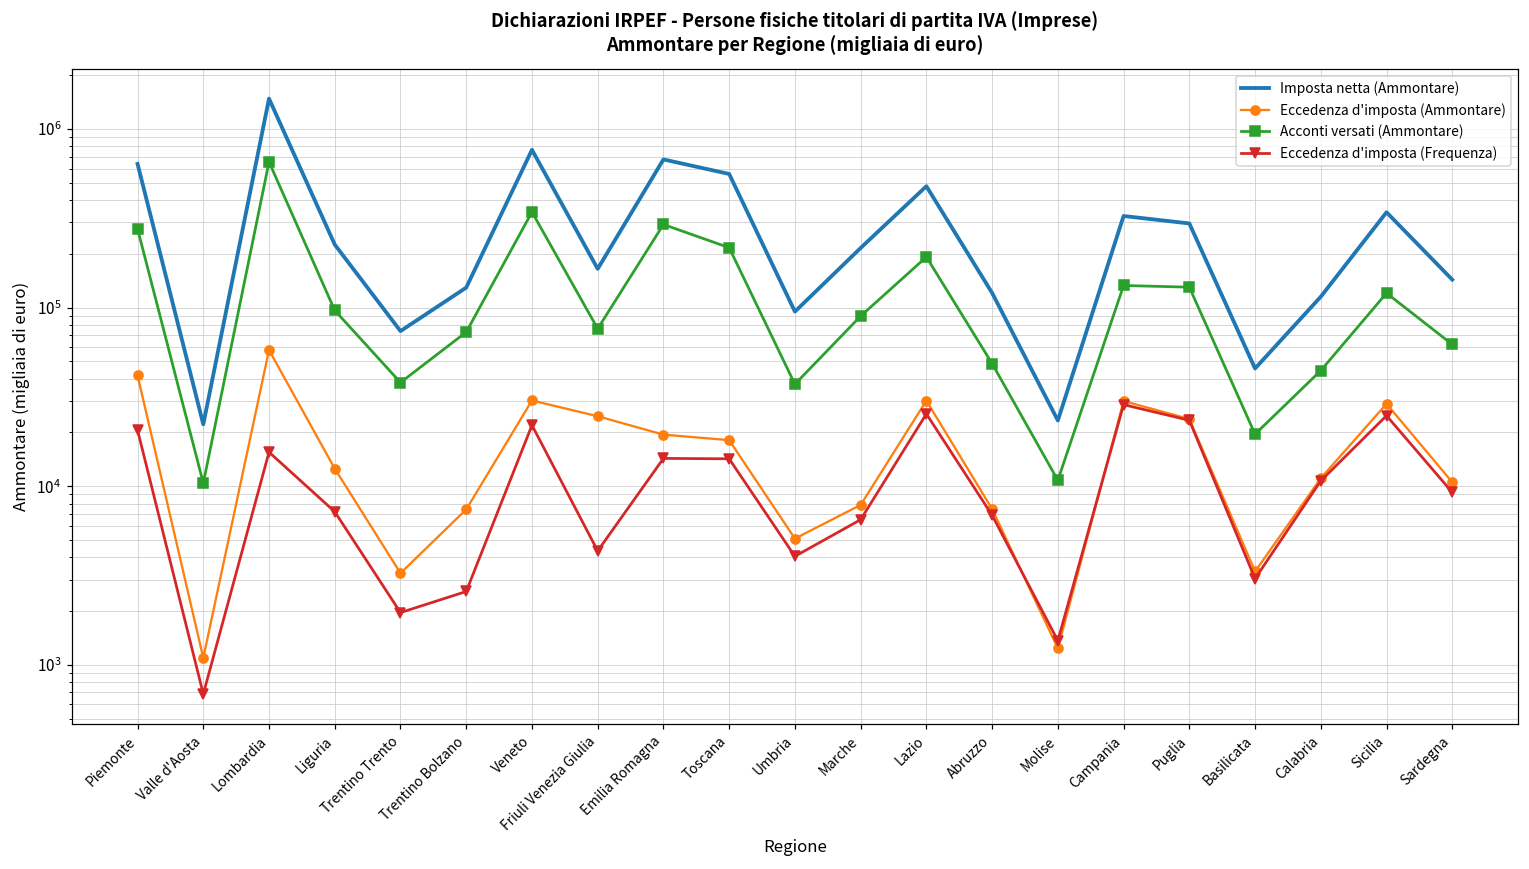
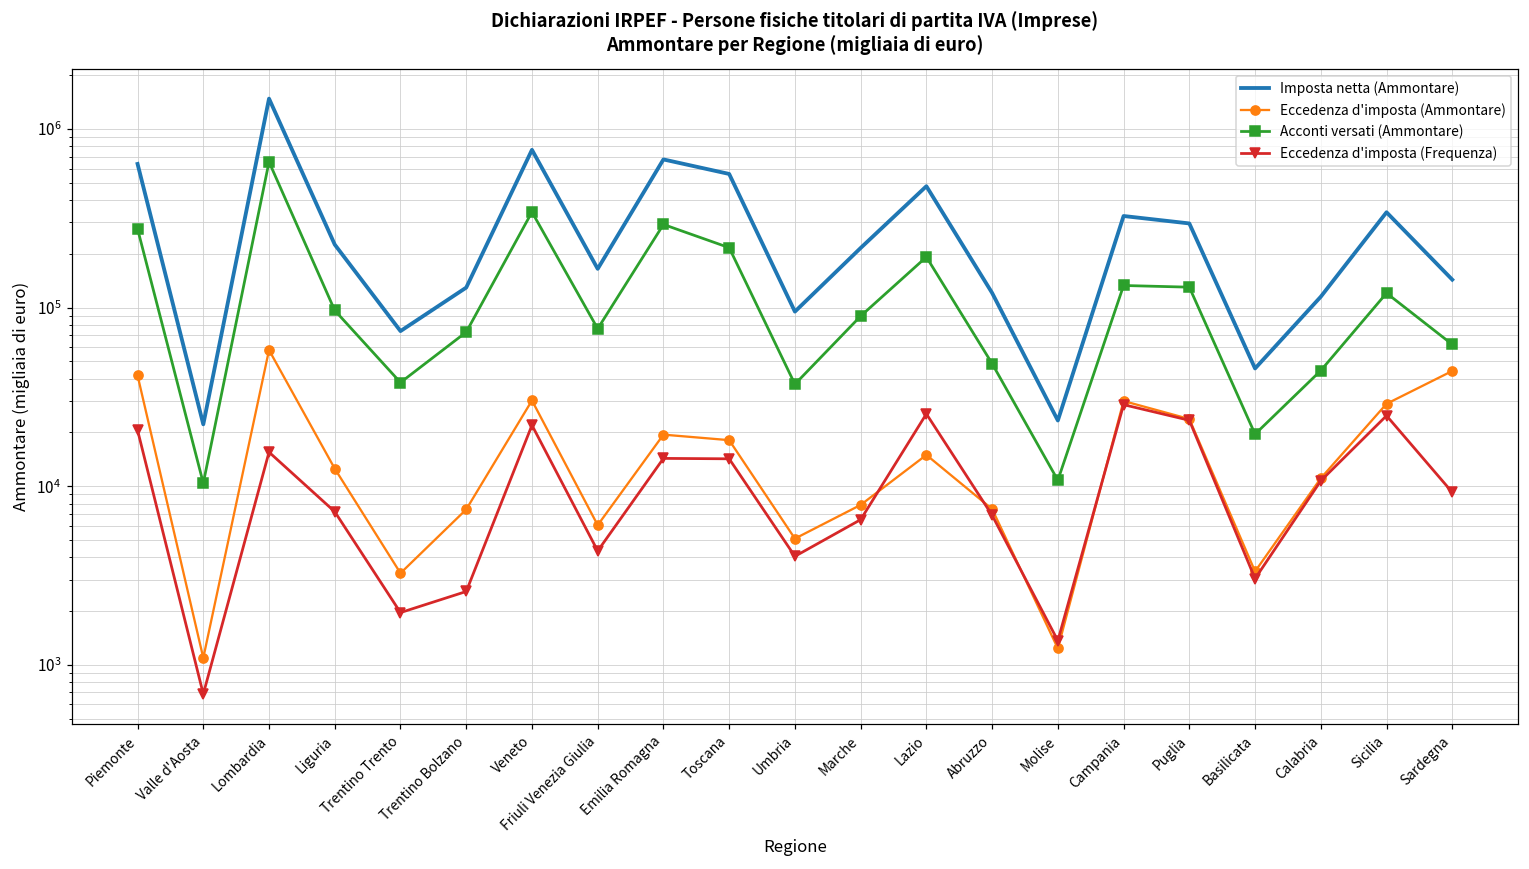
  {
    "Imposta netta (Ammontare)": {
      "Piemonte": 640000,
      "Valle d'Aosta": 22000,
      "Lombardia": 1500000,
      "Liguria": 230000,
      "Trentino Trento": 70000,
      "Trentino Bolzano": 130000,
      "Veneto": 800000,
      "Friuli Venezia Giulia": 170000,
      "Emilia Romagna": 680000,
      "Toscana": 560000,
      "Umbria": 100000,
      "Marche": 220000,
      "Lazio": 480000,
      "Abruzzo": 120000,
      "Molise": 23000,
      "Campania": 330000,
      "Puglia": 300000,
      "Basilicata": 46000,
      "Calabria": 120000,
      "Sicilia": 340000,
      "Sardegna": 140000
    },
    "Eccedenza d'imposta (Ammontare)": {
      "Piemonte": 42000,
      "Valle d'Aosta": 1100,
      "Lombardia": 58000,
      "Liguria": 13000,
      "Trentino Trento": 3300,
      "Trentino Bolzano": 7000,
      "Veneto": 30000,
-     "Friuli Venezia Giulia": 25000,
+     "Friuli Venezia Giulia": 6100,
      "Emilia Romagna": 19000,
      "Toscana": 18000,
      "Umbria": 5100,
      "Marche": 8000,
-     "Lazio": 30000,
+     "Lazio": 15000,
      "Abruzzo": 7000,
      "Molise": 1200,
      "Campania": 30000,
      "Basilicata": 3300,
      "Sicilia": 29000,
-     "Sardegna": 11000
+     "Sardegna": 44000
    },
    "Acconti versati (Ammontare)": {
      "Piemonte": 280000,
      "Valle d'Aosta": 10000,
      "Lombardia": 660000,
      "Liguria": 100000,
      "Trentino Trento": 38000,
      "Trentino Bolzano": 70000,
      "Veneto": 340000,
      "Friuli Venezia Giulia": 80000,
      "Emilia Romagna": 290000,
      "Toscana": 220000,
      "Umbria": 37000,
      "Marche": 90000,
      "Lazio": 190000,
      "Abruzzo": 49000,
      "Molise": 11000,
      "Campania": 130000,
      "Puglia": 130000,
      "Basilicata": 20000,
      "Calabria": 44000,
      "Sicilia": 120000,
      "Sardegna": 62000
    },
    "Eccedenza d'imposta (Frequenza)": {
      "Piemonte": 21000,
      "Valle d'Aosta": 690,
      "Lombardia": 16000,
      "Liguria": 7000,
      "Trentino Trento": 2000,
      "Trentino Bolzano": 2600,
      "Veneto": 22000,
      "Friuli Venezia Giulia": 4300,
      "Emilia Romagna": 14000,
      "Toscana": 14000,
      "Umbria": 4100,
      "Marche": 6500,
      "Lazio": 25000,
      "Abruzzo": 6900,
      "Molise": 1400,
      "Campania": 29000,
      "Basilicata": 3000,
      "Sicilia": 25000,
      "Sardegna": 9000
    }
  }
